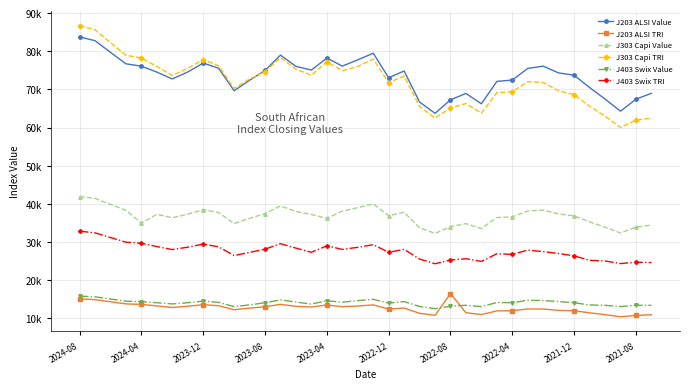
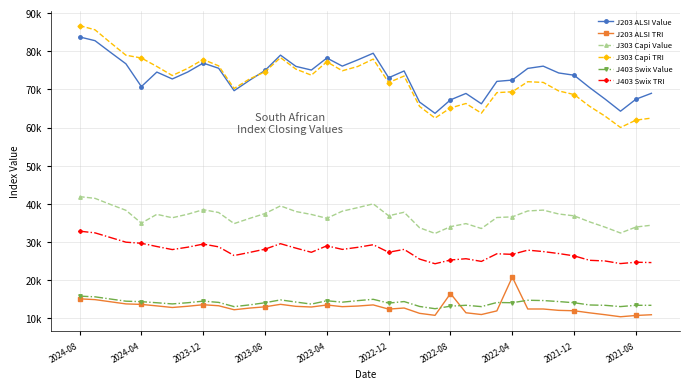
  {
    "J203 ALSI Value": {
      "2024-08": 84000,
-     "2024-04": 76000,
+     "2024-04": 71000,
      "2023-12": 77000,
      "2023-04": 78000,
      "2022-12": 73000,
      "2022-08": 67000,
      "2022-04": 72000,
      "2021-12": 74000,
      "2021-08": 67000
    },
    "J203 ALSI TRI": {
      "2024-08": 15000,
      "2024-04": 14000,
      "2023-12": 14000,
      "2023-08": 13000,
      "2023-04": 13000,
      "2022-12": 12000,
      "2022-08": 16000,
-     "2022-04": 12000,
+     "2022-04": 21000,
      "2021-12": 12000,
      "2021-08": 11000
    },
    "J303 Capi Value": {
      "2024-08": 42000,
      "2024-04": 35000,
      "2023-12": 38000,
      "2023-08": 37000,
      "2023-04": 36000,
      "2022-12": 37000,
      "2022-08": 34000,
      "2022-04": 37000,
      "2021-12": 37000,
      "2021-08": 34000
    },
    "J303 Capi TRI": {
      "2024-08": 87000,
      "2024-04": 78000,
      "2023-12": 78000,
      "2023-04": 77000,
      "2022-12": 72000,
      "2022-08": 65000,
      "2022-04": 69000,
      "2021-12": 69000,
      "2021-08": 62000
    },
    "J403 Swix Value": {
      "2024-08": 16000,
      "2024-04": 14000,
      "2023-12": 14000,
      "2023-08": 14000,
      "2023-04": 15000,
      "2022-12": 14000,
      "2022-08": 13000,
      "2022-04": 14000,
      "2021-12": 14000,
      "2021-08": 13000
    },
    "J403 Swix TRI": {
      "2024-08": 33000,
      "2024-04": 30000,
      "2023-12": 29000,
      "2023-08": 28000,
      "2023-04": 29000,
      "2022-12": 27000,
      "2022-08": 25000,
      "2022-04": 27000,
      "2021-12": 26000,
      "2021-08": 25000
    }
  }
